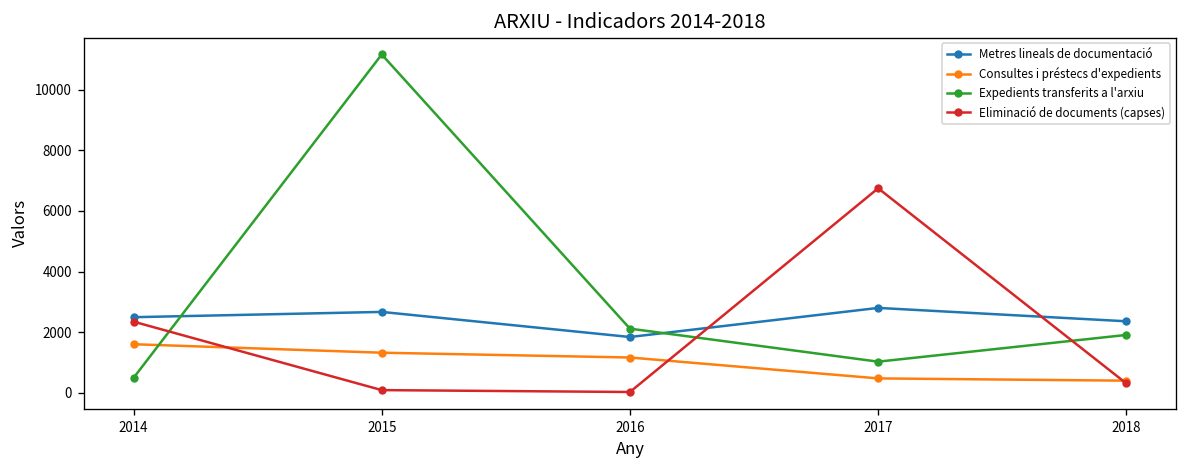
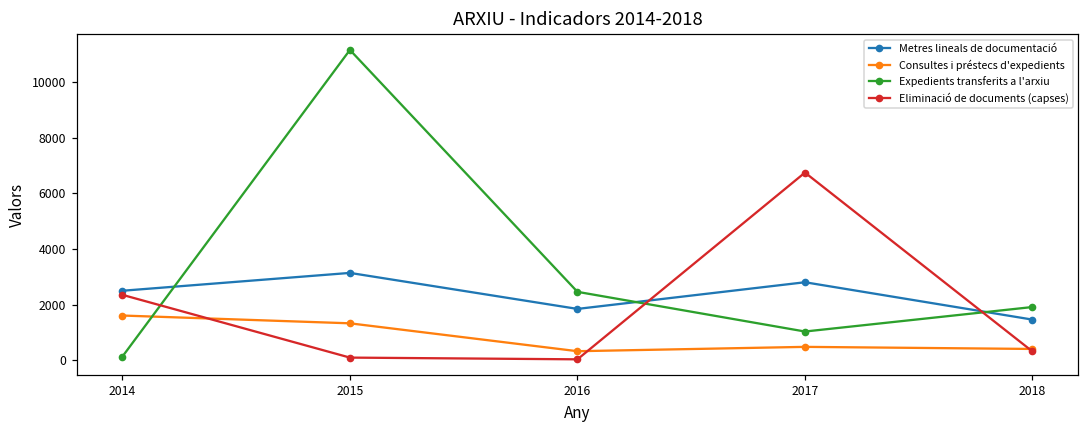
  {
    "Metres lineals de documentació": {
      "2014": 2500,
-     "2015": 2700,
+     "2015": 3100,
      "2016": 1800,
      "2017": 2800,
-     "2018": 2400
+     "2018": 1500
    },
    "Consultes i préstecs d'expedients": {
      "2014": 1600,
      "2015": 1300,
-     "2016": 1200,
+     "2016": 300,
      "2017": 500
    },
    "Expedients transferits a l'arxiu": {
-     "2014": 500,
+     "2014": 100,
      "2015": 11200,
-     "2016": 2100,
+     "2016": 2500,
      "2017": 1000,
      "2018": 1900
    },
    "Eliminació de documents (capses)": {
      "2014": 2300,
      "2015": 100,
      "2016": 0,
      "2017": 6700
    }
  }
